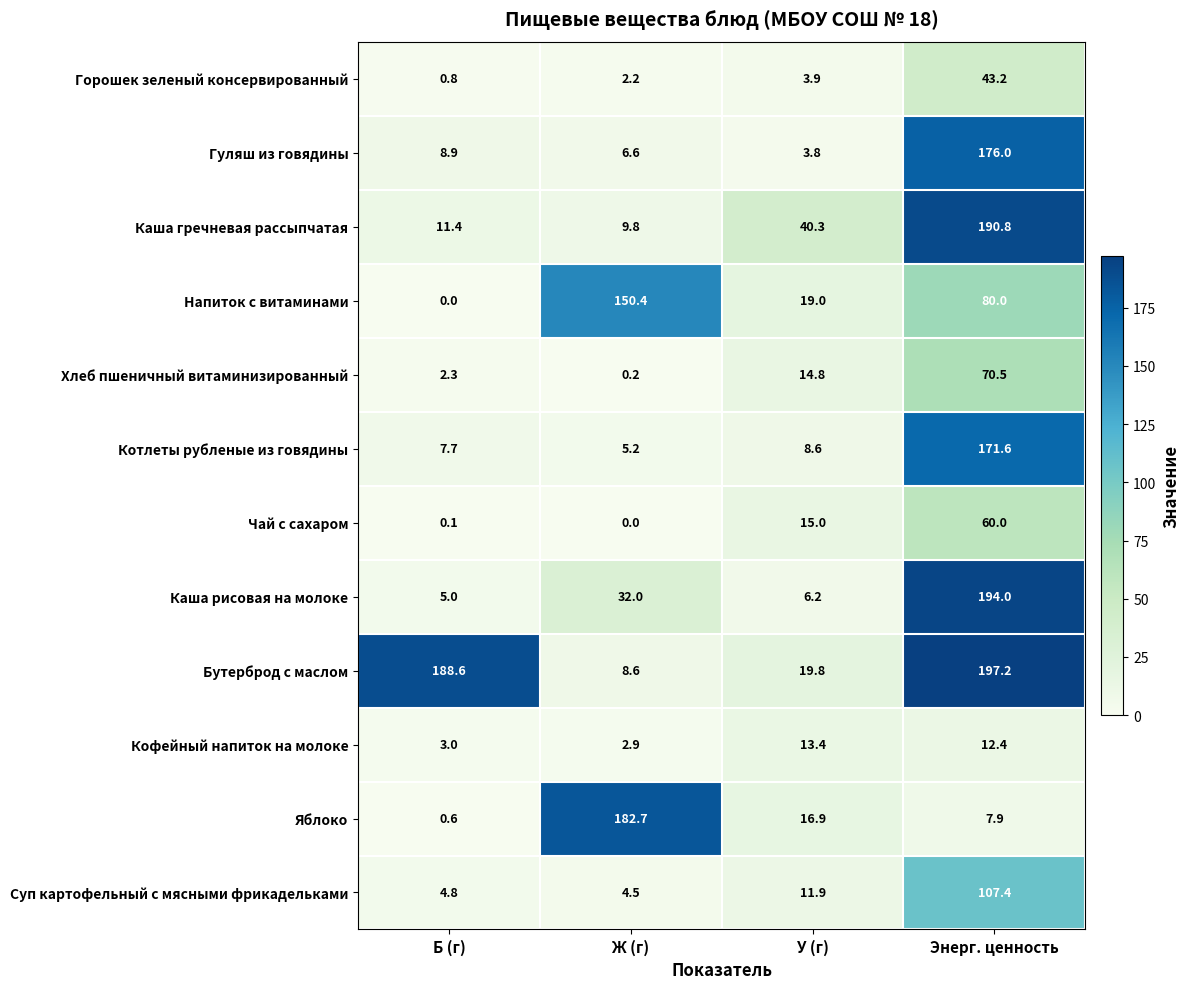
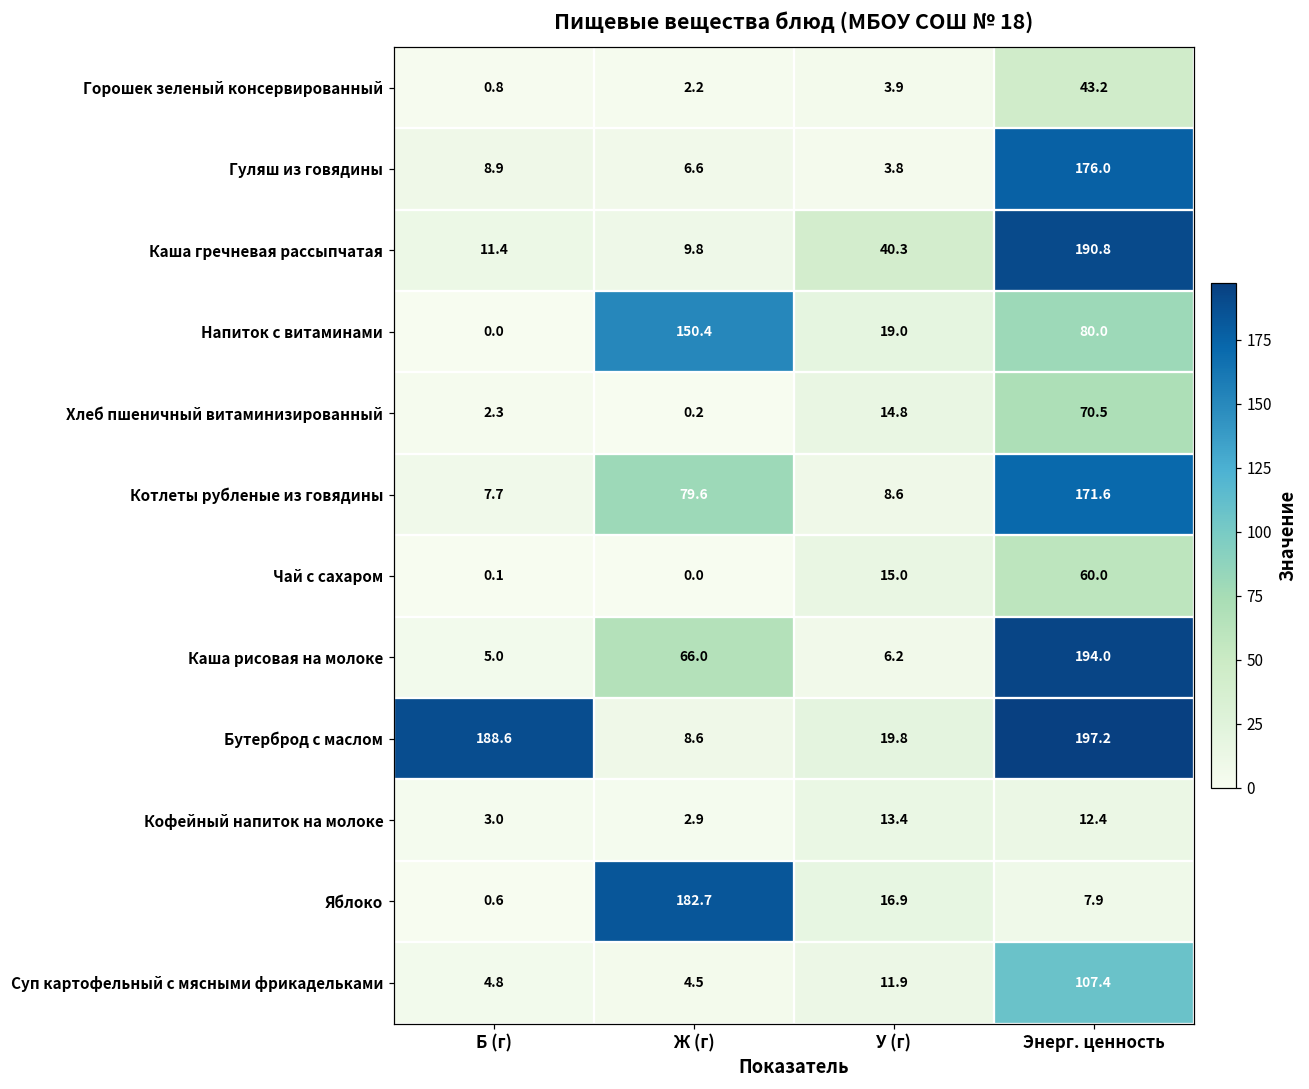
  {
    "Горошек зеленый консервированный": {
      "Б (г)": 0.8,
      "Ж (г)": 2.2,
      "У (г)": 3.9,
      "Энерг. ценность": 43.2
    },
    "Гуляш из говядины": {
      "Б (г)": 8.9,
      "Ж (г)": 6.6,
      "У (г)": 3.8,
      "Энерг. ценность": 176.0
    },
    "Каша гречневая рассыпчатая": {
      "Б (г)": 11.4,
      "Ж (г)": 9.8,
      "У (г)": 40.3,
      "Энерг. ценность": 190.8
    },
    "Напиток с витаминами": {
      "Б (г)": 0.0,
      "Ж (г)": 150.4,
      "У (г)": 19.0,
      "Энерг. ценность": 80.0
    },
    "Хлеб пшеничный витаминизированный": {
      "Б (г)": 2.3,
      "Ж (г)": 0.2,
      "У (г)": 14.8,
      "Энерг. ценность": 70.5
    },
    "Котлеты рубленые из говядины": {
      "Б (г)": 7.7,
-     "Ж (г)": 5.2,
+     "Ж (г)": 79.6,
      "У (г)": 8.6,
      "Энерг. ценность": 171.6
    },
    "Чай с сахаром": {
      "Б (г)": 0.1,
      "Ж (г)": 0.0,
      "У (г)": 15.0,
      "Энерг. ценность": 60.0
    },
    "Каша рисовая на молоке": {
      "Б (г)": 5.0,
-     "Ж (г)": 32.0,
+     "Ж (г)": 66.0,
      "У (г)": 6.2,
      "Энерг. ценность": 194.0
    },
    "Бутерброд с маслом": {
      "Б (г)": 188.6,
      "Ж (г)": 8.6,
      "У (г)": 19.8,
      "Энерг. ценность": 197.2
    },
    "Кофейный напиток на молоке": {
      "Б (г)": 3.0,
      "Ж (г)": 2.9,
      "У (г)": 13.4,
      "Энерг. ценность": 12.4
    },
    "Яблоко": {
      "Б (г)": 0.6,
      "Ж (г)": 182.7,
      "У (г)": 16.9,
      "Энерг. ценность": 7.9
    },
    "Суп картофельный с мясными фрикадельками": {
      "Б (г)": 4.8,
      "Ж (г)": 4.5,
      "У (г)": 11.9,
      "Энерг. ценность": 107.4
    }
  }
